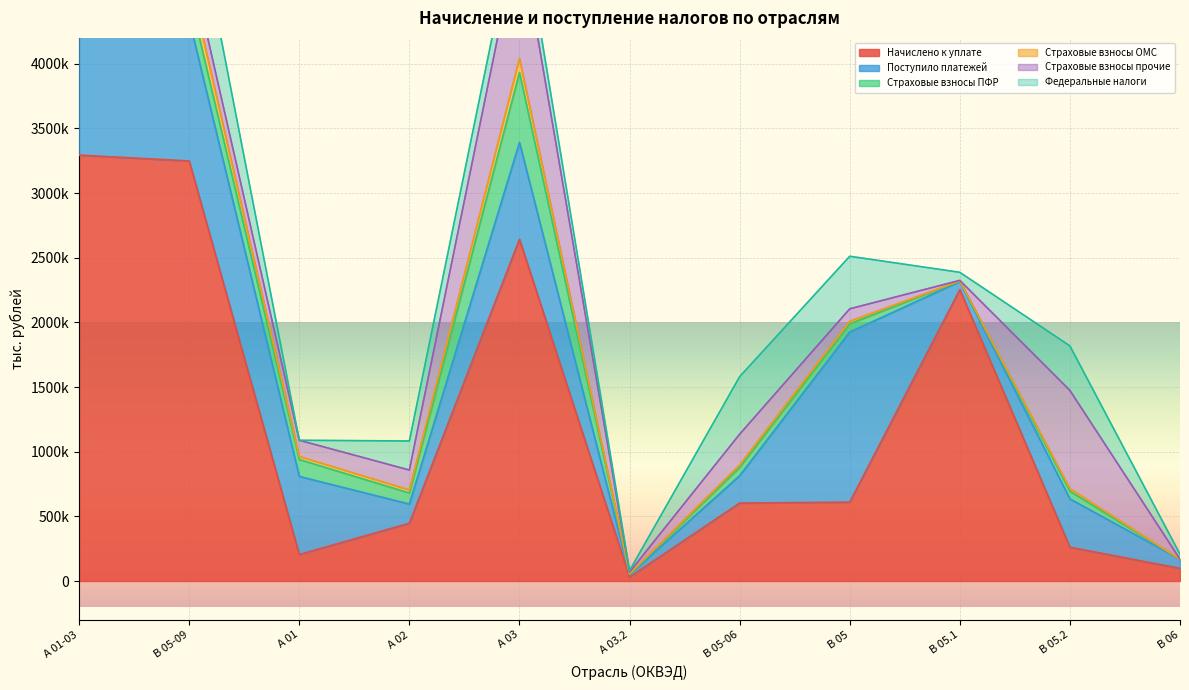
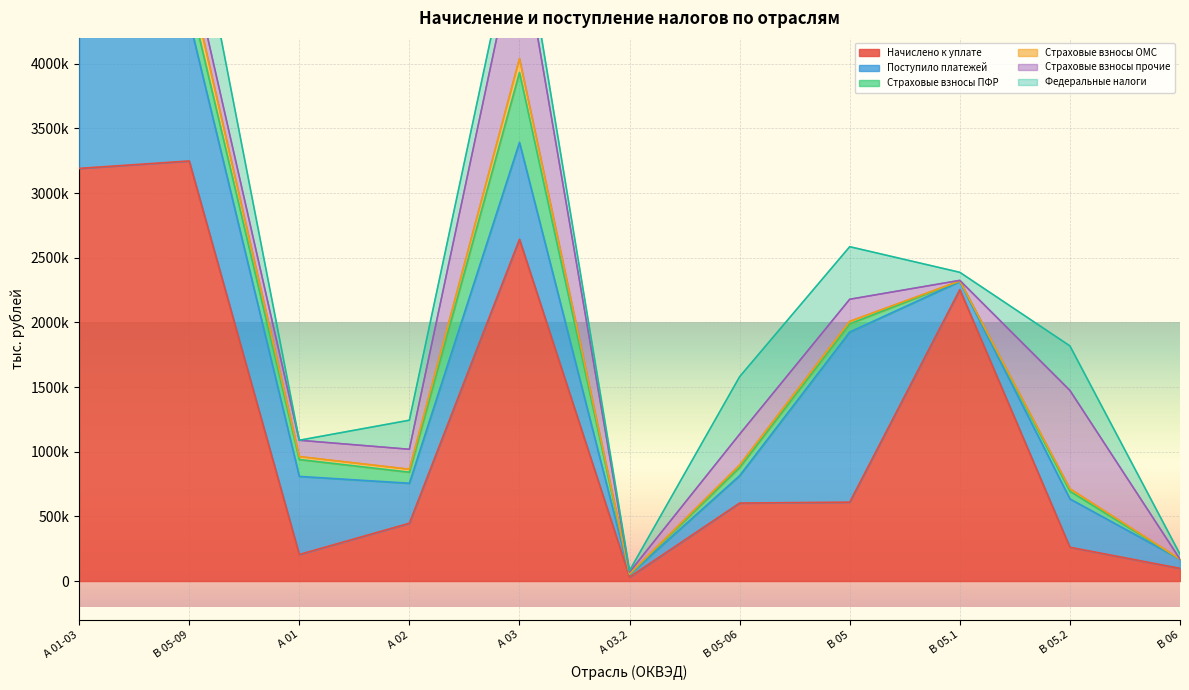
  {
    "Начислено к уплате": {
-     "А 01-03": 3290000,
+     "А 01-03": 3190000,
      "B 05-09": 3250000,
      "А 01": 210000,
      "А 02": 450000,
      "А 03": 2640000,
      "А 03.2": 30000,
      "B 05-06": 600000,
      "B 05": 610000,
      "B 05.1": 2250000,
      "B 05.2": 260000,
      "B 06": 100000
    },
    "Поступило платежей": {
      "А 01": 600000,
-     "А 02": 150000,
+     "А 02": 310000,
      "А 03": 750000,
      "B 05-06": 210000,
      "B 05": 1320000,
      "B 05.2": 370000
    },
    "Страховые взносы ОМС": {
      "А 01": 20000,
      "А 02": 20000,
      "А 03": 110000
    },
    "Страховые взносы прочие": {
      "А 02": 150000,
      "B 05-06": 240000,
-     "B 05": 100000,
+     "B 05": 170000,
      "B 05.2": 760000
    }
  }
